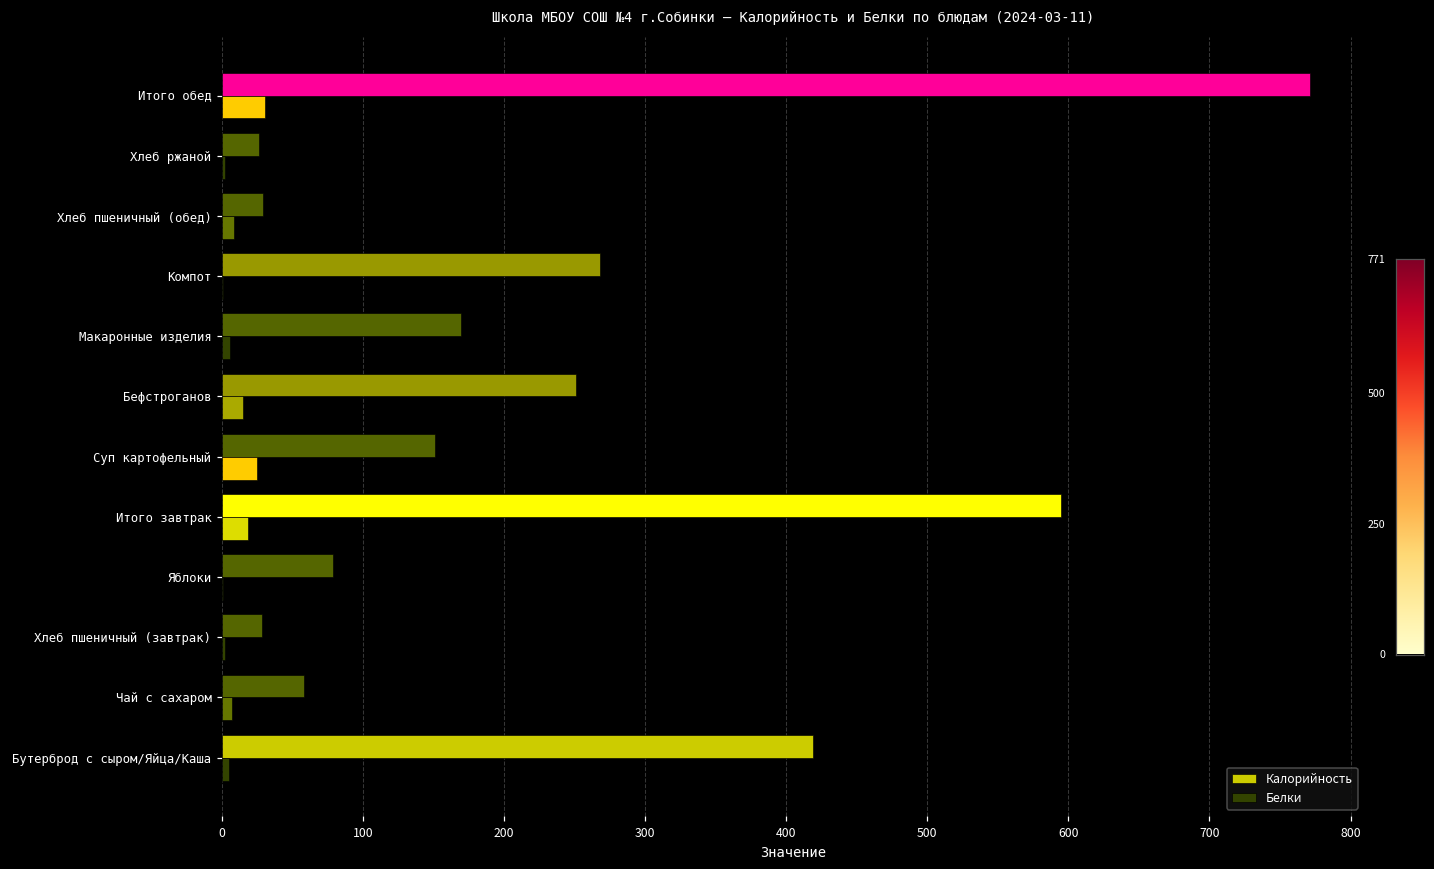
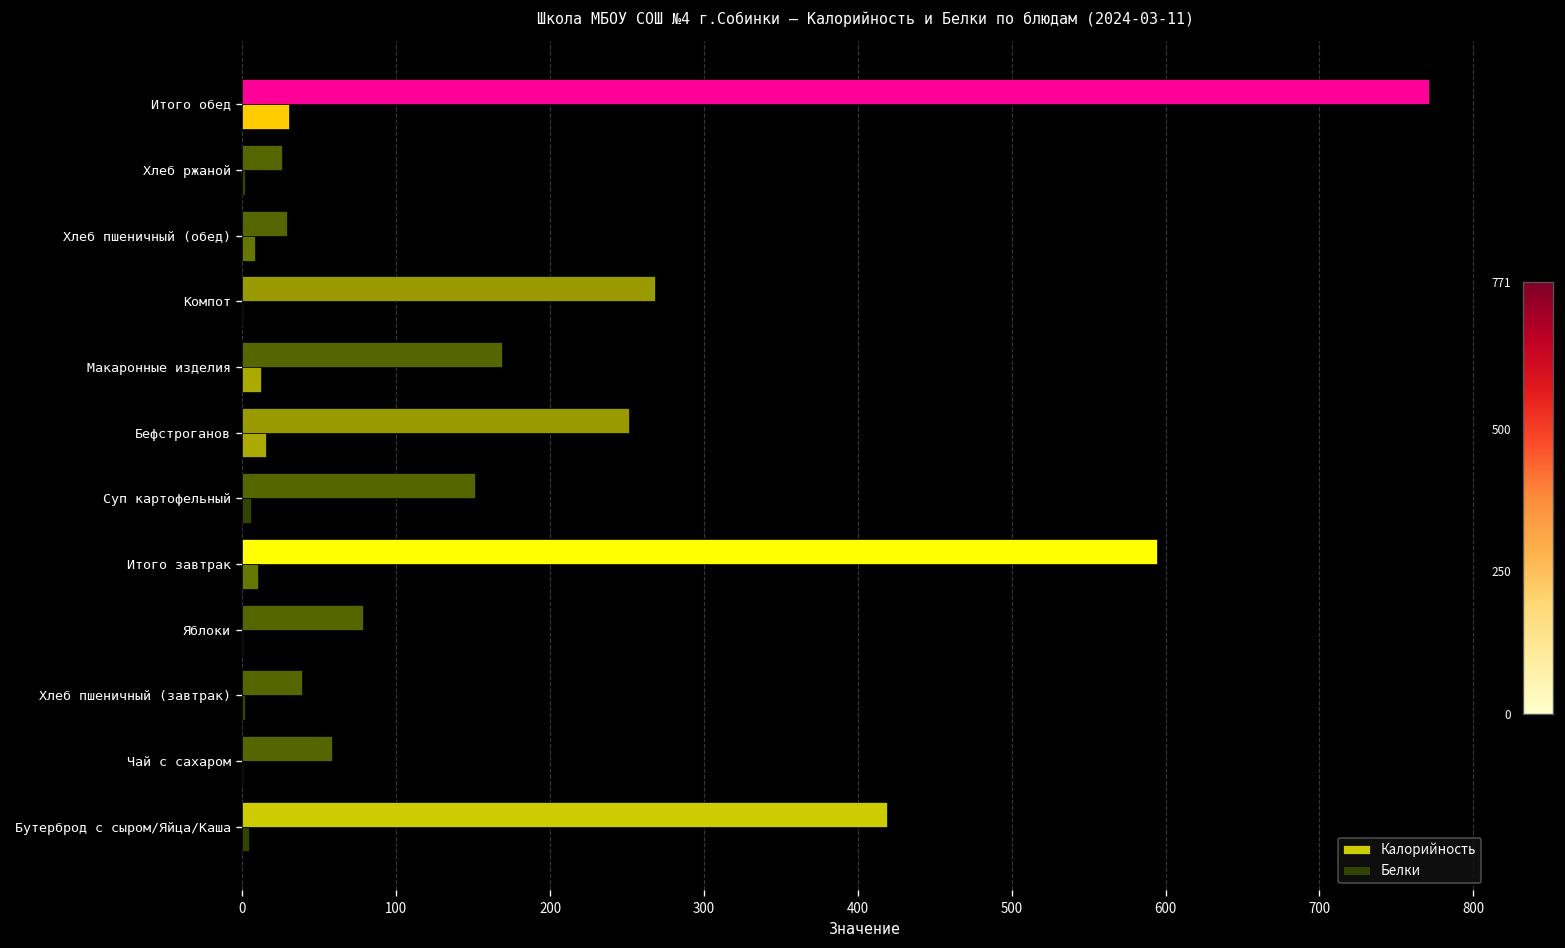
  {
    "Калорийность": {
      "Итого обед": 771,
      "Хлеб ржаной": 26,
      "Хлеб пшеничный (обед)": 29,
      "Компот": 268,
      "Макаронные изделия": 169,
      "Бефстроганов": 251,
      "Суп картофельный": 151,
      "Итого завтрак": 595,
      "Яблоки": 79,
-     "Хлеб пшеничный (завтрак)": 28,
+     "Хлеб пшеничный (завтрак)": 39,
      "Чай с сахаром": 58,
      "Бутерброд с сыром/Яйца/Каша": 419
    },
    "Белки": {
      "Итого обед": 30,
      "Хлеб ржаной": 2,
      "Хлеб пшеничный (обед)": 8,
-     "Макаронные изделия": 6,
+     "Макаронные изделия": 12,
      "Бефстроганов": 15,
-     "Суп картофельный": 25,
-     "Итого завтрак": 18,
-     "Чай с сахаром": 7,
+     "Суп картофельный": 6,
+     "Итого завтрак": 10,
+     "Чай с сахаром": 0,
      "Бутерброд с сыром/Яйца/Каша": 5
    }
  }
